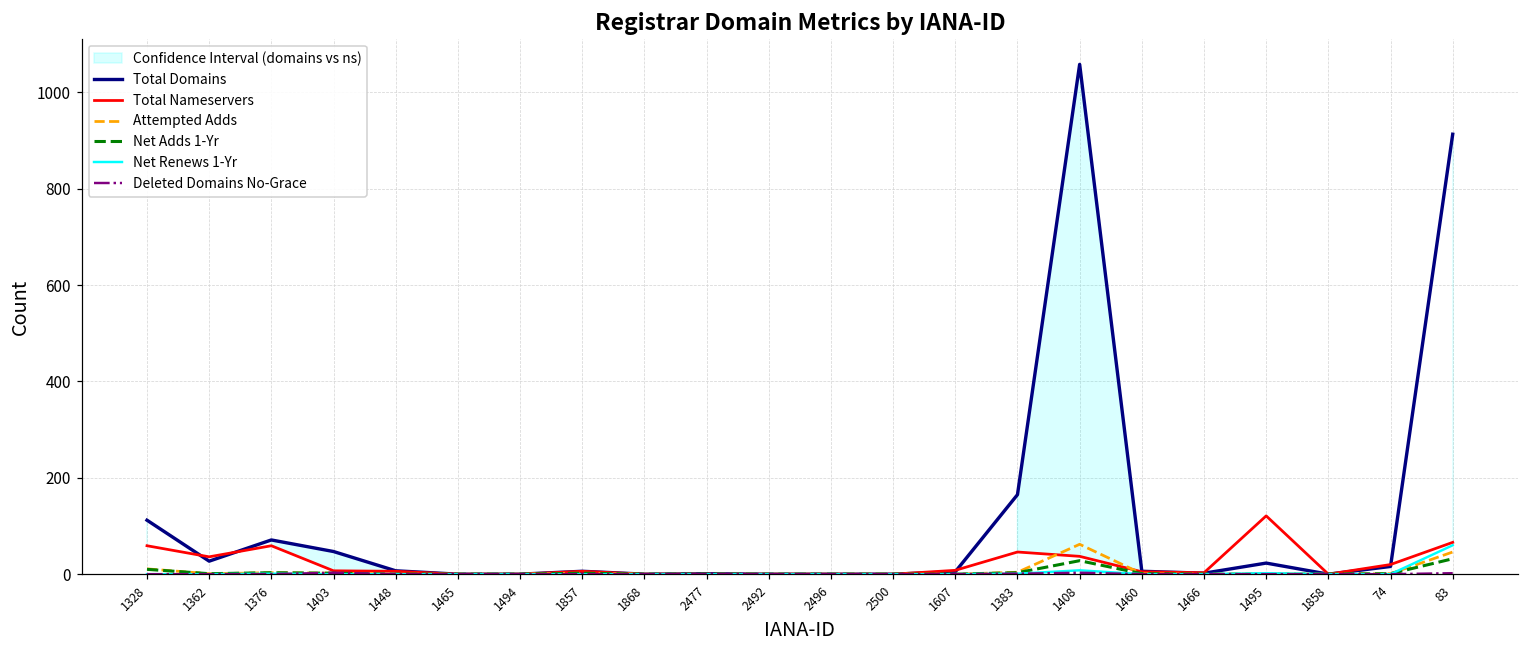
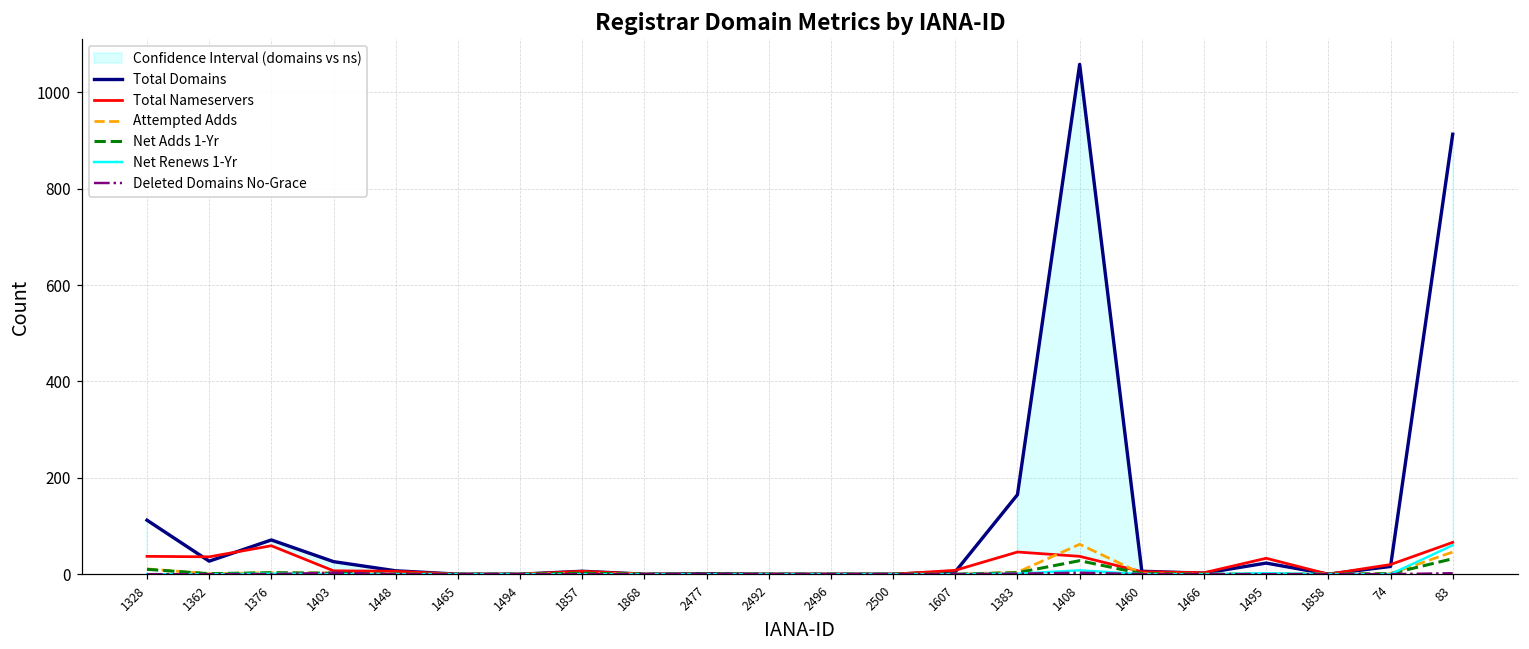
  {
    "Total Domains": {
      "1328": 110,
      "1362": 30,
      "1376": 70,
-     "1403": 50,
+     "1403": 30,
      "1383": 170,
      "1408": 1060,
      "1495": 20,
      "83": 910
    },
    "Total Nameservers": {
-     "1328": 60,
+     "1328": 40,
      "1362": 40,
      "1376": 60,
      "1383": 50,
      "1408": 40,
-     "1495": 120,
+     "1495": 30,
      "83": 70
    },
    "Attempted Adds": {
      "1408": 60,
      "83": 50
    },
    "Net Adds 1-Yr": {
      "1408": 30,
      "83": 30
    },
    "Net Renews 1-Yr": {
      "83": 60
    },
    "Deleted Domains No-Grace": {
      "83": 0
    }
  }
